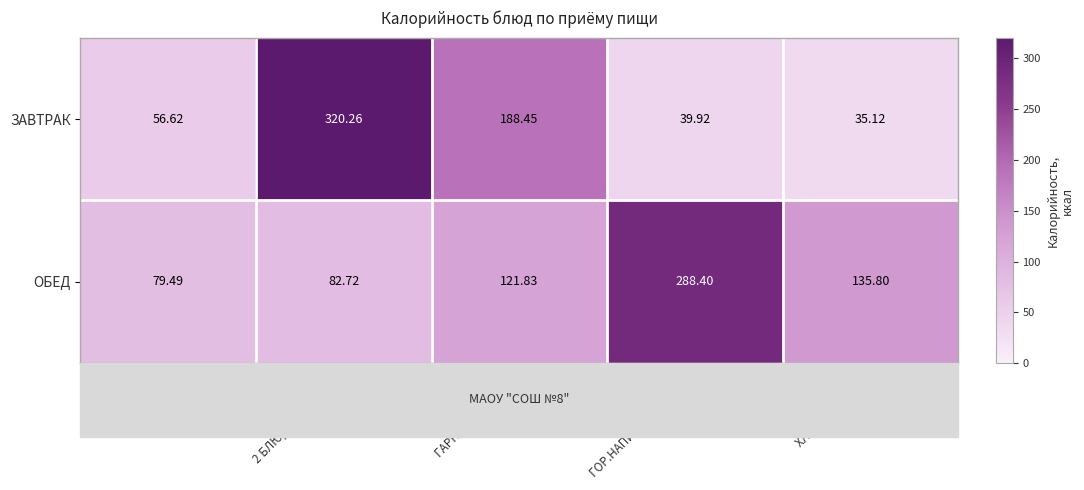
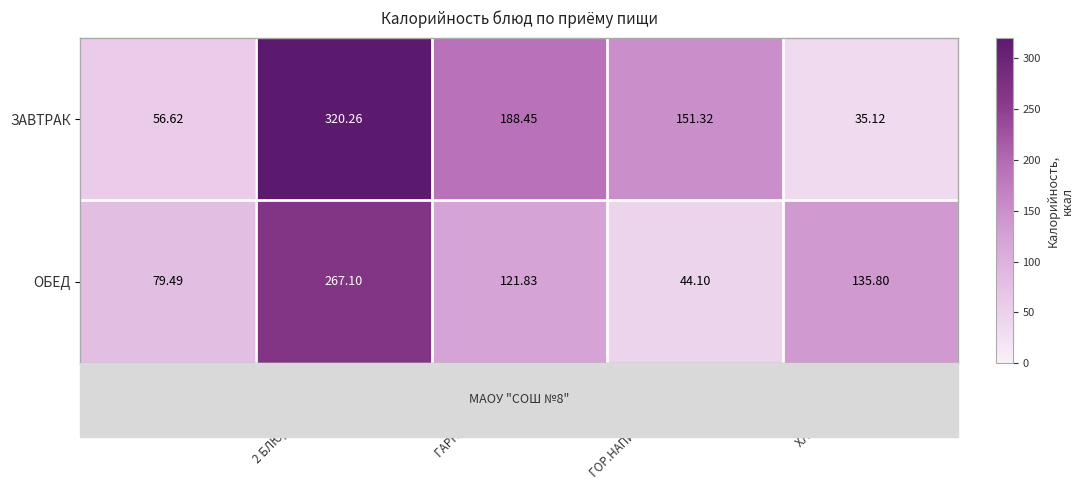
  {
    "ЗАВТРАК": {
      "2 БЛЮДО / 1 БЛЮДО": 320.26,
      "ГАРНИР / 2 БЛЮДО": 188.45,
-     "ГОР.НАПИТОК / ГАРНИР": 39.92,
+     "ГОР.НАПИТОК / ГАРНИР": 151.32,
      "ХЛЕБ / НАПИТОК": 35.12
    },
    "ОБЕД": {
-     "2 БЛЮДО / 1 БЛЮДО": 82.72,
+     "2 БЛЮДО / 1 БЛЮДО": 267.10,
      "ГАРНИР / 2 БЛЮДО": 121.83,
-     "ГОР.НАПИТОК / ГАРНИР": 288.40,
+     "ГОР.НАПИТОК / ГАРНИР": 44.10,
      "ХЛЕБ / НАПИТОК": 135.80
    }
  }
